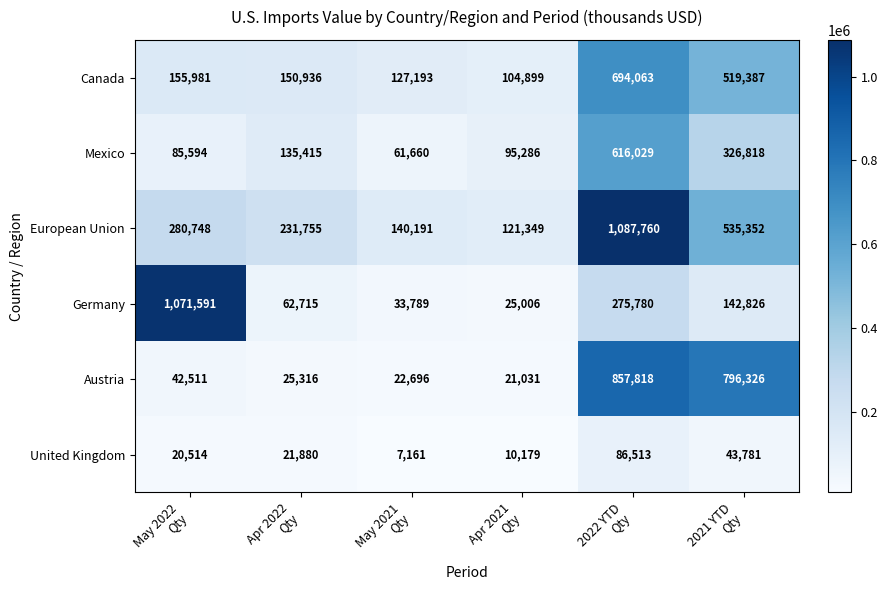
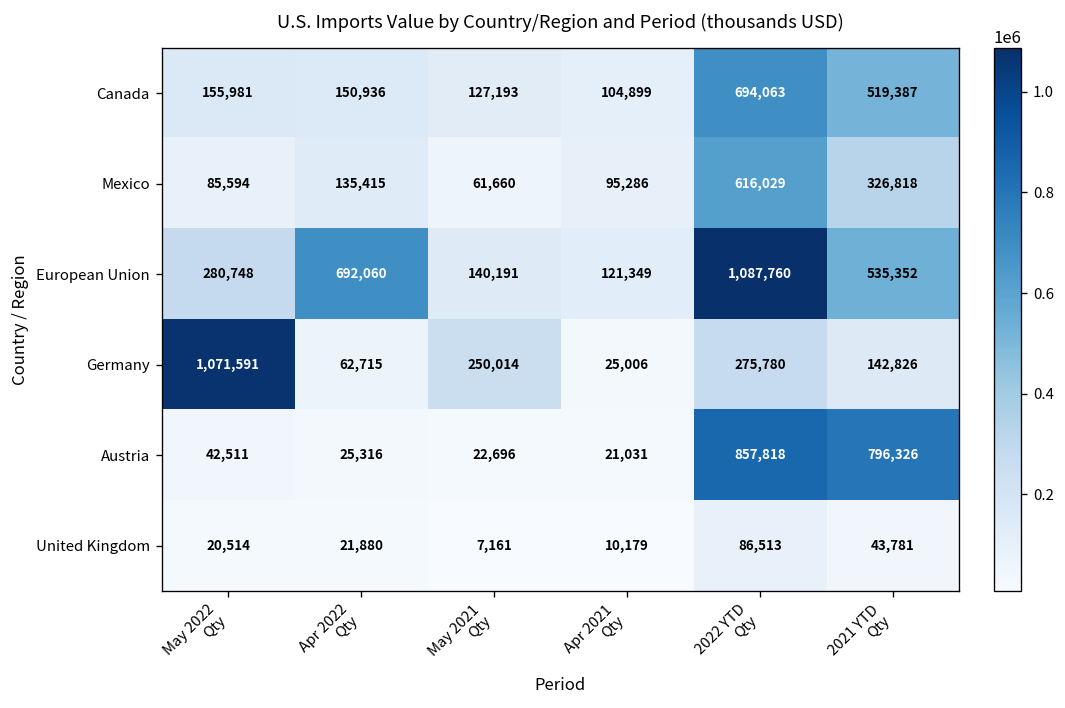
  {
    "Canada": {
      "May 2022 Qty": "155,981",
      "Apr 2022 Qty": "150,936",
      "May 2021 Qty": "127,193",
      "Apr 2021 Qty": "104,899",
      "2022 YTD Qty": "694,063",
      "2021 YTD Qty": "519,387"
    },
    "Mexico": {
      "May 2022 Qty": "85,594",
      "Apr 2022 Qty": "135,415",
      "May 2021 Qty": "61,660",
      "Apr 2021 Qty": "95,286",
      "2022 YTD Qty": "616,029",
      "2021 YTD Qty": "326,818"
    },
    "European Union": {
      "May 2022 Qty": "280,748",
-     "Apr 2022 Qty": "231,755",
+     "Apr 2022 Qty": "692,060",
      "May 2021 Qty": "140,191",
      "Apr 2021 Qty": "121,349",
      "2022 YTD Qty": "1,087,760",
      "2021 YTD Qty": "535,352"
    },
    "Germany": {
      "May 2022 Qty": "1,071,591",
      "Apr 2022 Qty": "62,715",
-     "May 2021 Qty": "33,789",
+     "May 2021 Qty": "250,014",
      "Apr 2021 Qty": "25,006",
      "2022 YTD Qty": "275,780",
      "2021 YTD Qty": "142,826"
    },
    "Austria": {
      "May 2022 Qty": "42,511",
      "Apr 2022 Qty": "25,316",
      "May 2021 Qty": "22,696",
      "Apr 2021 Qty": "21,031",
      "2022 YTD Qty": "857,818",
      "2021 YTD Qty": "796,326"
    },
    "United Kingdom": {
      "May 2022 Qty": "20,514",
      "Apr 2022 Qty": "21,880",
      "May 2021 Qty": "7,161",
      "Apr 2021 Qty": "10,179",
      "2022 YTD Qty": "86,513",
      "2021 YTD Qty": "43,781"
    }
  }
